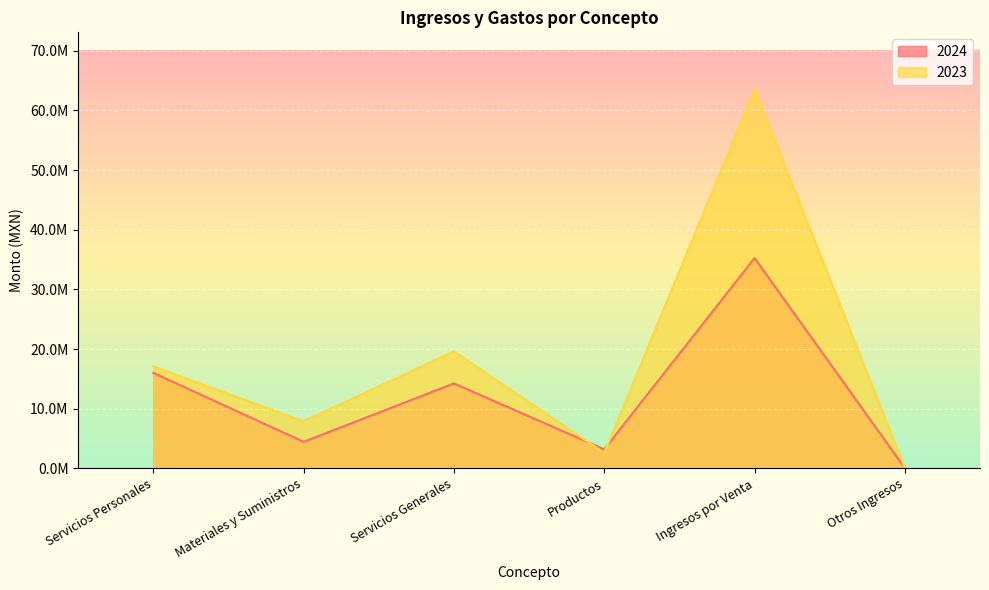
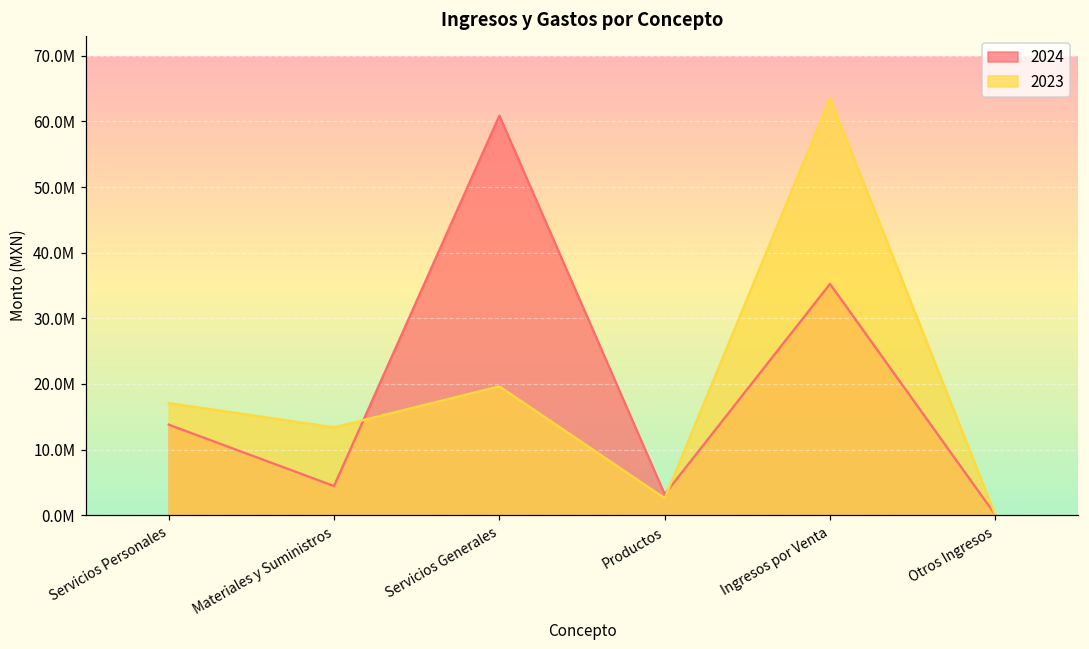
  {
    "2024": {
-     "Servicios Personales": 16000000,
+     "Servicios Personales": 14000000,
      "Materiales y Suministros": 4000000,
-     "Servicios Generales": 14000000,
+     "Servicios Generales": 61000000,
      "Productos": 3000000,
      "Ingresos por Venta": 35000000
    },
    "2023": {
      "Servicios Personales": 17000000,
-     "Materiales y Suministros": 8000000,
+     "Materiales y Suministros": 13000000,
      "Servicios Generales": 20000000,
      "Productos": 3000000,
      "Ingresos por Venta": 64000000
    }
  }
